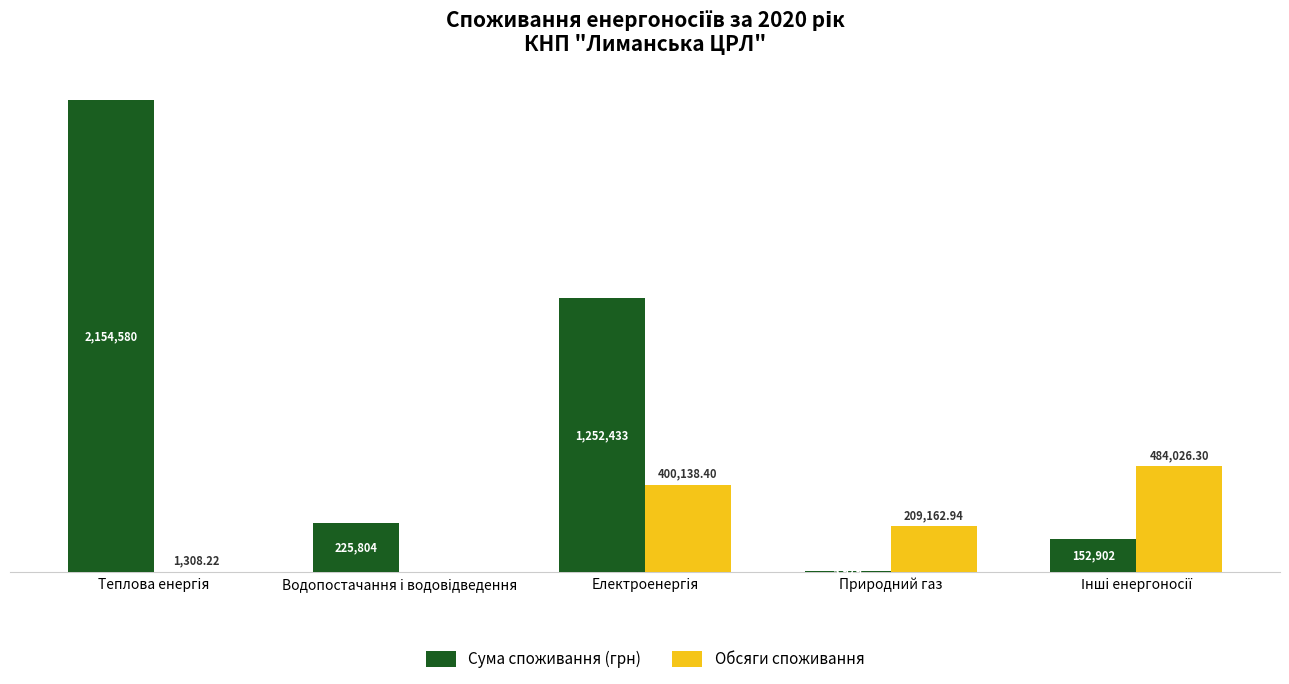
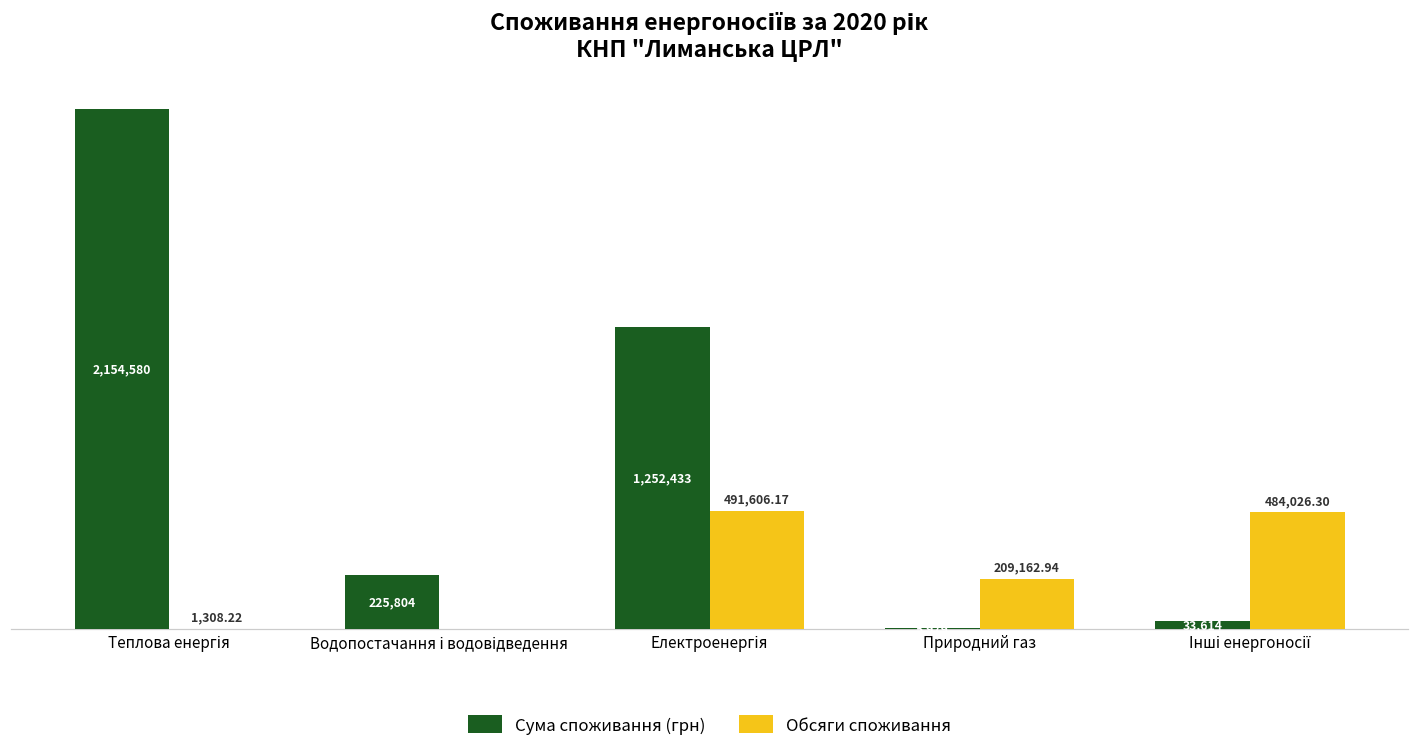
  {
    "Сума споживання (грн)": {
      "Теплова енергія": "2,154,580",
      "Водопостачання і водовідведення": "225,804",
      "Електроенергія": "1,252,433",
-     "Інші енергоносії": "152,902"
+     "Інші енергоносії": "33,614"
    },
    "Обсяги споживання": {
      "Теплова енергія": "1,308.22",
-     "Електроенергія": "400,138.40",
+     "Електроенергія": "491,606.17",
      "Природний газ": "209,162.94",
      "Інші енергоносії": "484,026.30"
    }
  }
